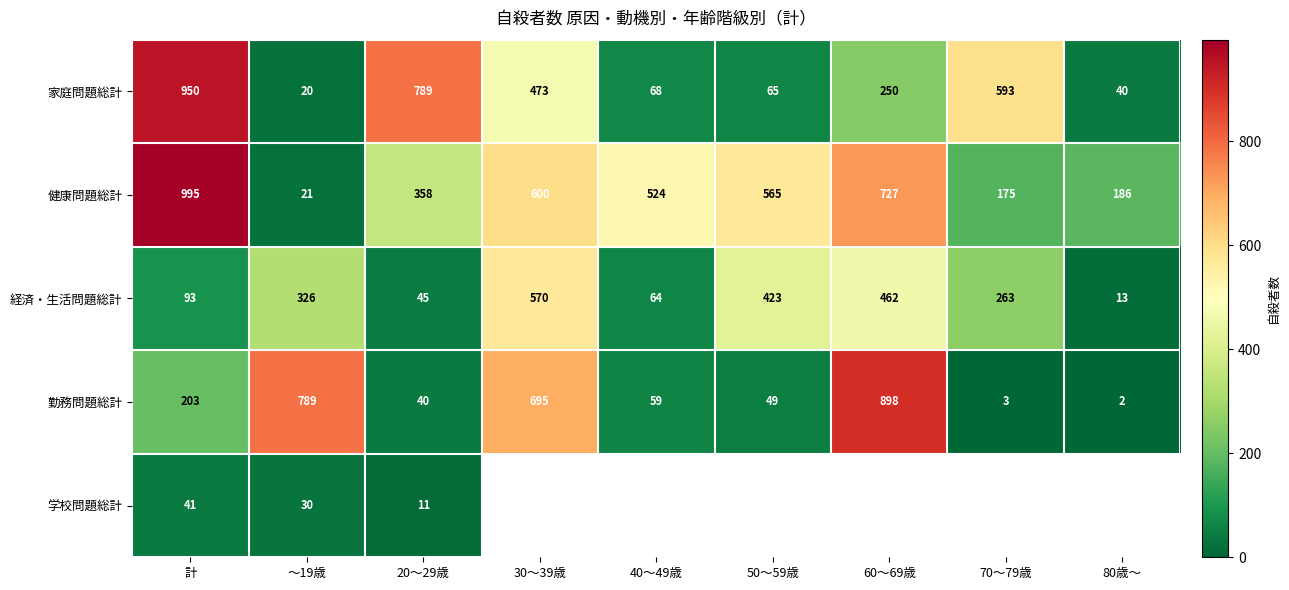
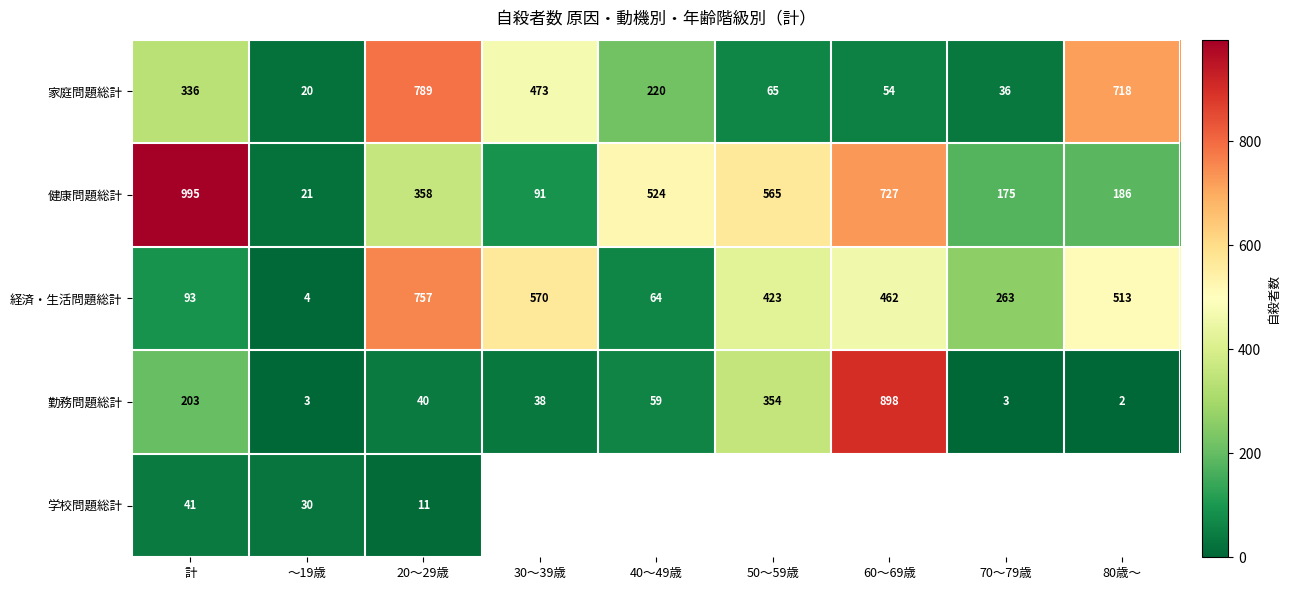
  {
    "家庭問題総計": {
-     "計": 950,
+     "計": 336,
      "～19歳": 20,
      "20～29歳": 789,
      "30～39歳": 473,
-     "40～49歳": 68,
+     "40～49歳": 220,
      "50～59歳": 65,
-     "60～69歳": 250,
-     "70～79歳": 593,
-     "80歳～": 40
+     "60～69歳": 54,
+     "70～79歳": 36,
+     "80歳～": 718
    },
    "健康問題総計": {
      "計": 995,
      "～19歳": 21,
      "20～29歳": 358,
-     "30～39歳": 600,
+     "30～39歳": 91,
      "40～49歳": 524,
      "50～59歳": 565,
      "60～69歳": 727,
      "70～79歳": 175,
      "80歳～": 186
    },
    "経済・生活問題総計": {
      "計": 93,
-     "～19歳": 326,
-     "20～29歳": 45,
+     "～19歳": 4,
+     "20～29歳": 757,
      "30～39歳": 570,
      "40～49歳": 64,
      "50～59歳": 423,
      "60～69歳": 462,
      "70～79歳": 263,
-     "80歳～": 13
+     "80歳～": 513
    },
    "勤務問題総計": {
      "計": 203,
-     "～19歳": 789,
+     "～19歳": 3,
      "20～29歳": 40,
-     "30～39歳": 695,
+     "30～39歳": 38,
      "40～49歳": 59,
-     "50～59歳": 49,
+     "50～59歳": 354,
      "60～69歳": 898,
      "70～79歳": 3,
      "80歳～": 2
    },
    "学校問題総計": {
      "計": 41,
      "～19歳": 30,
      "20～29歳": 11
    }
  }
